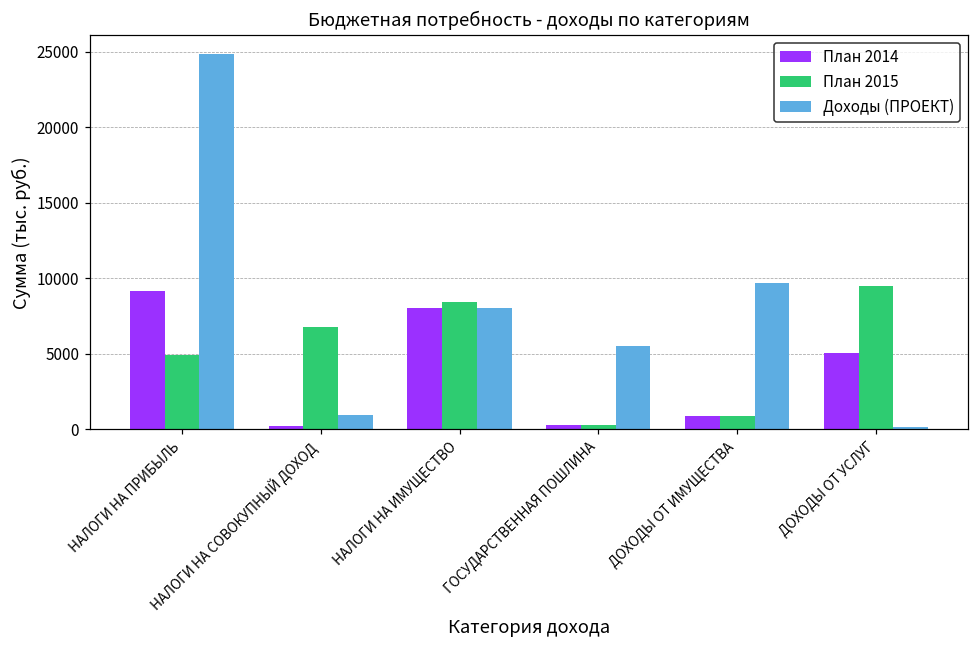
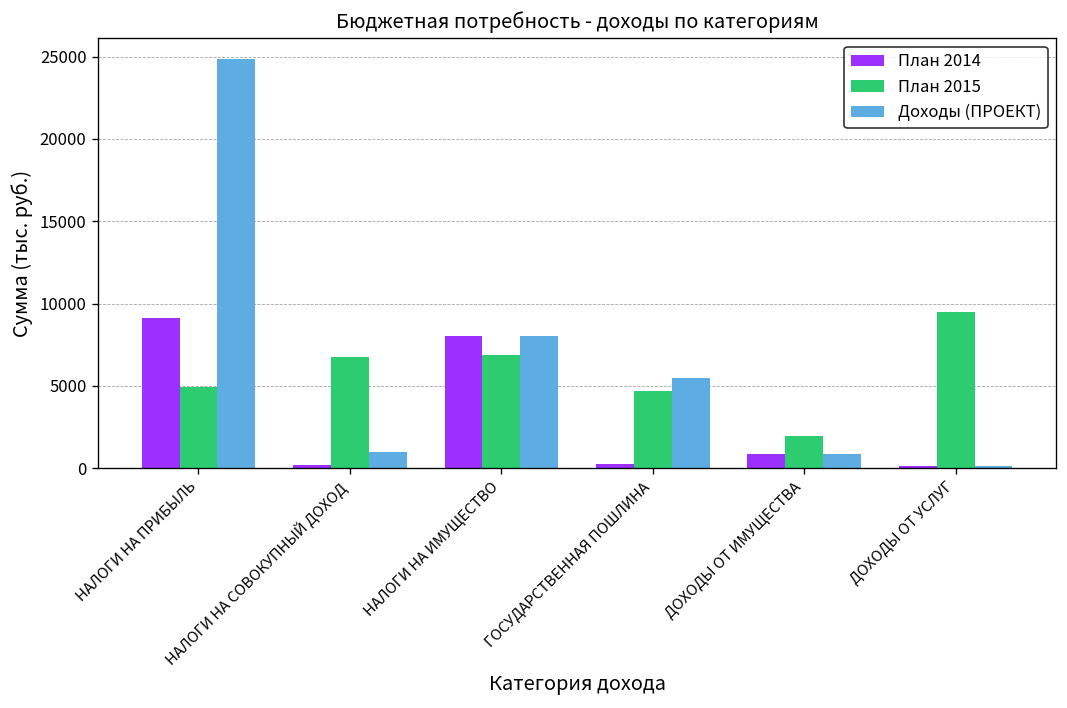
  {
    "План 2014": {
      "НАЛОГИ НА ПРИБЫЛЬ": 9100,
      "НАЛОГИ НА СОВОКУПНЫЙ ДОХОД": 200,
      "НАЛОГИ НА ИМУЩЕСТВО": 8000,
      "ГОСУДАРСТВЕННАЯ ПОШЛИНА": 300,
      "ДОХОДЫ ОТ ИМУЩЕСТВА": 900,
-     "ДОХОДЫ ОТ УСЛУГ": 5100
+     "ДОХОДЫ ОТ УСЛУГ": 200
    },
    "План 2015": {
      "НАЛОГИ НА ПРИБЫЛЬ": 4900,
      "НАЛОГИ НА СОВОКУПНЫЙ ДОХОД": 6700,
-     "НАЛОГИ НА ИМУЩЕСТВО": 8400,
-     "ГОСУДАРСТВЕННАЯ ПОШЛИНА": 300,
-     "ДОХОДЫ ОТ ИМУЩЕСТВА": 900,
+     "НАЛОГИ НА ИМУЩЕСТВО": 6900,
+     "ГОСУДАРСТВЕННАЯ ПОШЛИНА": 4700,
+     "ДОХОДЫ ОТ ИМУЩЕСТВА": 2000,
      "ДОХОДЫ ОТ УСЛУГ": 9500
    },
    "Доходы (ПРОЕКТ)": {
      "НАЛОГИ НА ПРИБЫЛЬ": 24900,
      "НАЛОГИ НА СОВОКУПНЫЙ ДОХОД": 1000,
      "НАЛОГИ НА ИМУЩЕСТВО": 8000,
      "ГОСУДАРСТВЕННАЯ ПОШЛИНА": 5500,
-     "ДОХОДЫ ОТ ИМУЩЕСТВА": 9700
+     "ДОХОДЫ ОТ ИМУЩЕСТВА": 900
    }
  }
